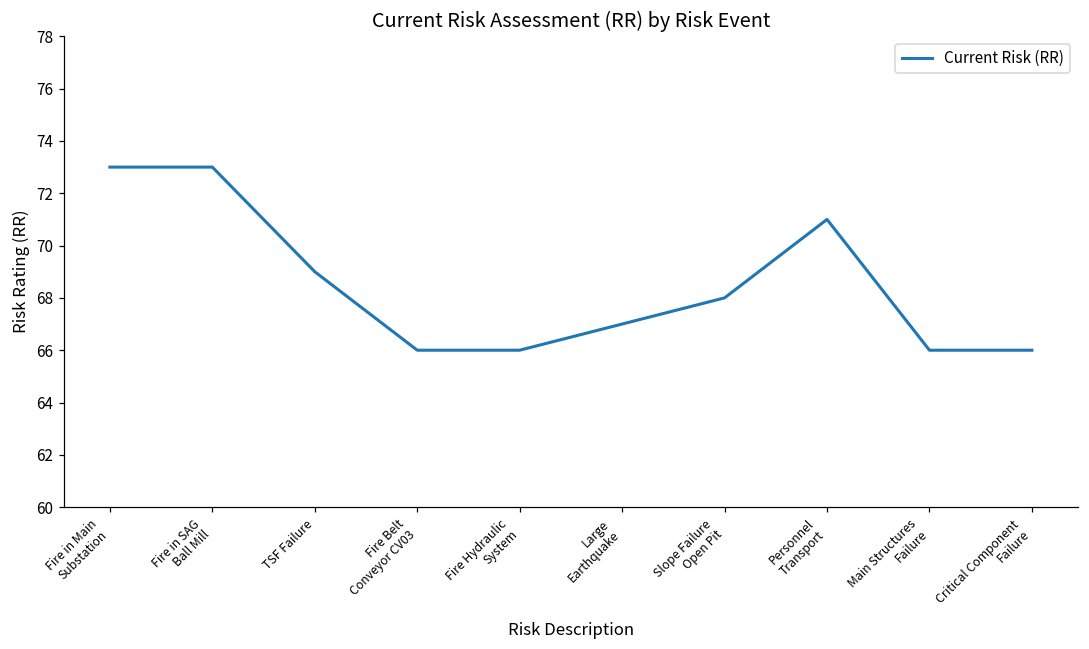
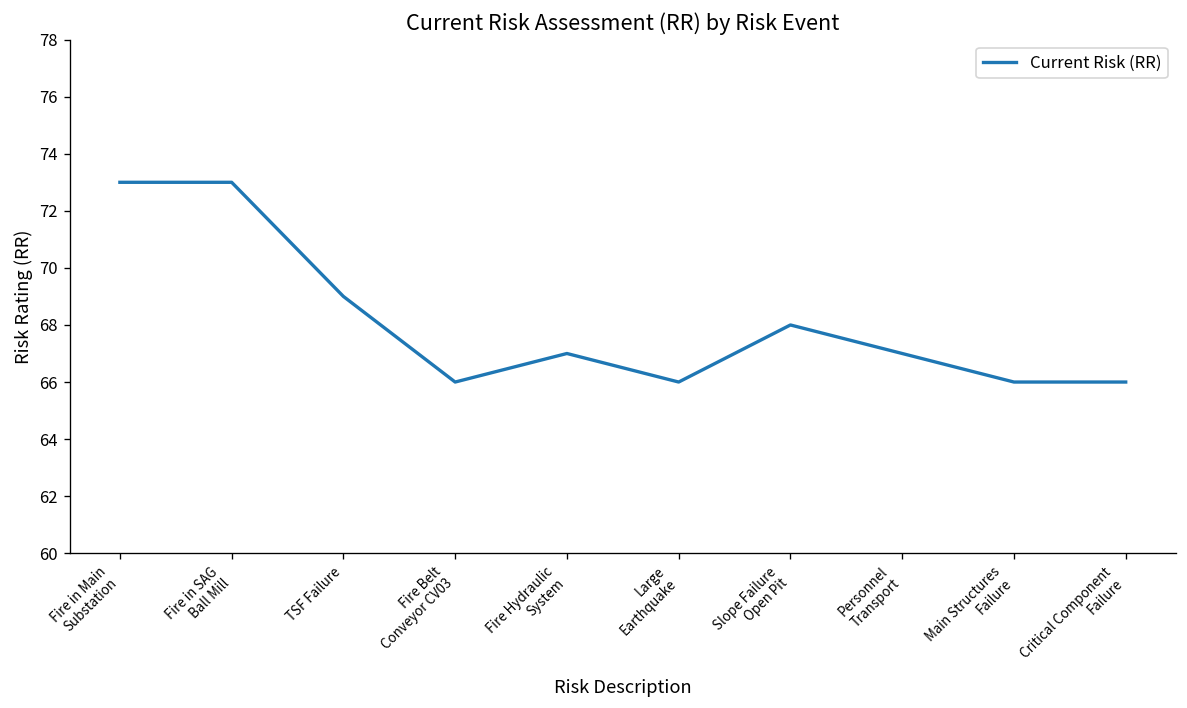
  {
    "Fire in Main Substation": 73,
    "Fire in SAG Ball Mill": 73,
    "TSF Failure": 69,
    "Fire Belt Conveyor CV03": 66,
-   "Fire Hydraulic System": 66,
-   "Large Earthquake": 67,
+   "Fire Hydraulic System": 67,
+   "Large Earthquake": 66,
    "Slope Failure Open Pit": 68,
-   "Personnel Transport": 71,
+   "Personnel Transport": 67,
    "Main Structures Failure": 66,
    "Critical Component Failure": 66
  }
